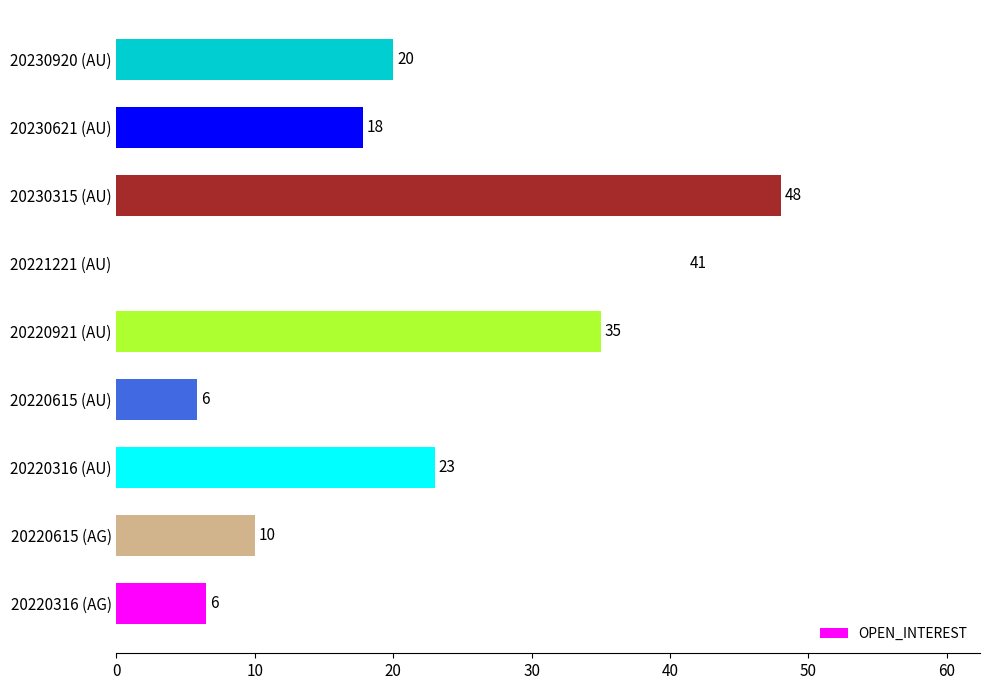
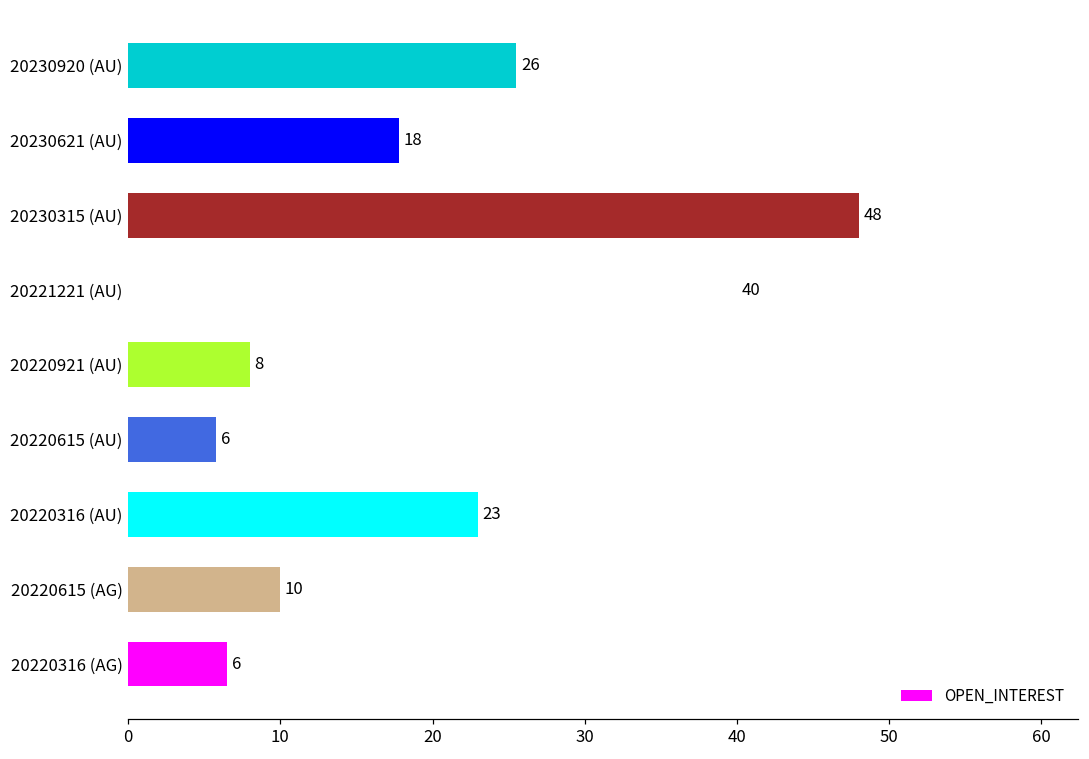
  {
-   "20230920 (AU)": 20,
+   "20230920 (AU)": 26,
    "20230621 (AU)": 18,
    "20230315 (AU)": 48,
-   "20221221 (AU)": 41,
-   "20220921 (AU)": 35,
+   "20221221 (AU)": 40,
+   "20220921 (AU)": 8,
    "20220615 (AU)": 6,
    "20220316 (AU)": 23,
    "20220615 (AG)": 10,
    "20220316 (AG)": 6
  }
